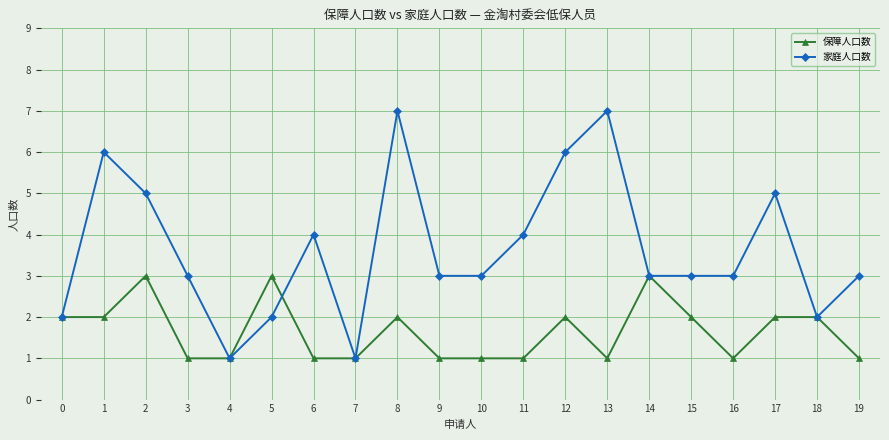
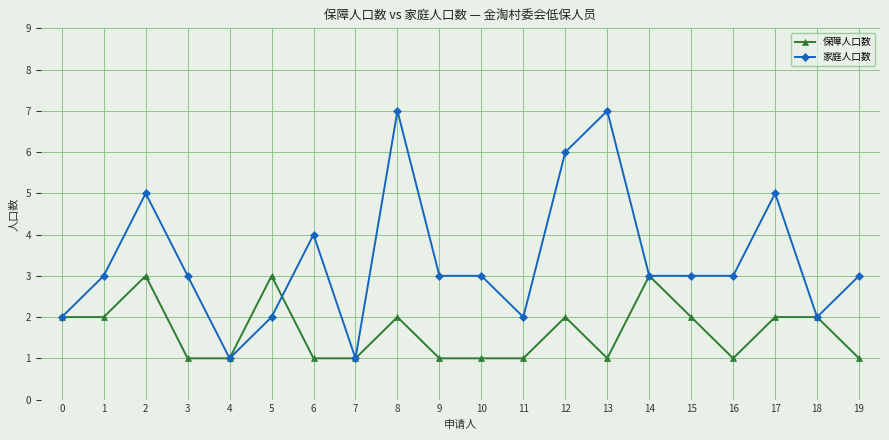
  {
    "保障人口数": {
      "1": 2,
      "2": 3,
      "3": 1,
      "5": 3,
      "6": 1,
      "8": 2,
      "9": 1,
      "10": 1,
      "11": 1,
      "12": 2,
      "13": 1,
      "15": 2,
      "16": 1,
      "17": 2,
      "19": 1
    },
    "家庭人口数": {
-     "1": 6,
+     "1": 3,
      "2": 5,
      "3": 3,
      "5": 2,
      "6": 4,
      "8": 7,
      "9": 3,
      "10": 3,
-     "11": 4,
+     "11": 2,
      "12": 6,
      "13": 7,
      "15": 3,
      "16": 3,
      "17": 5,
      "19": 3
    }
  }
